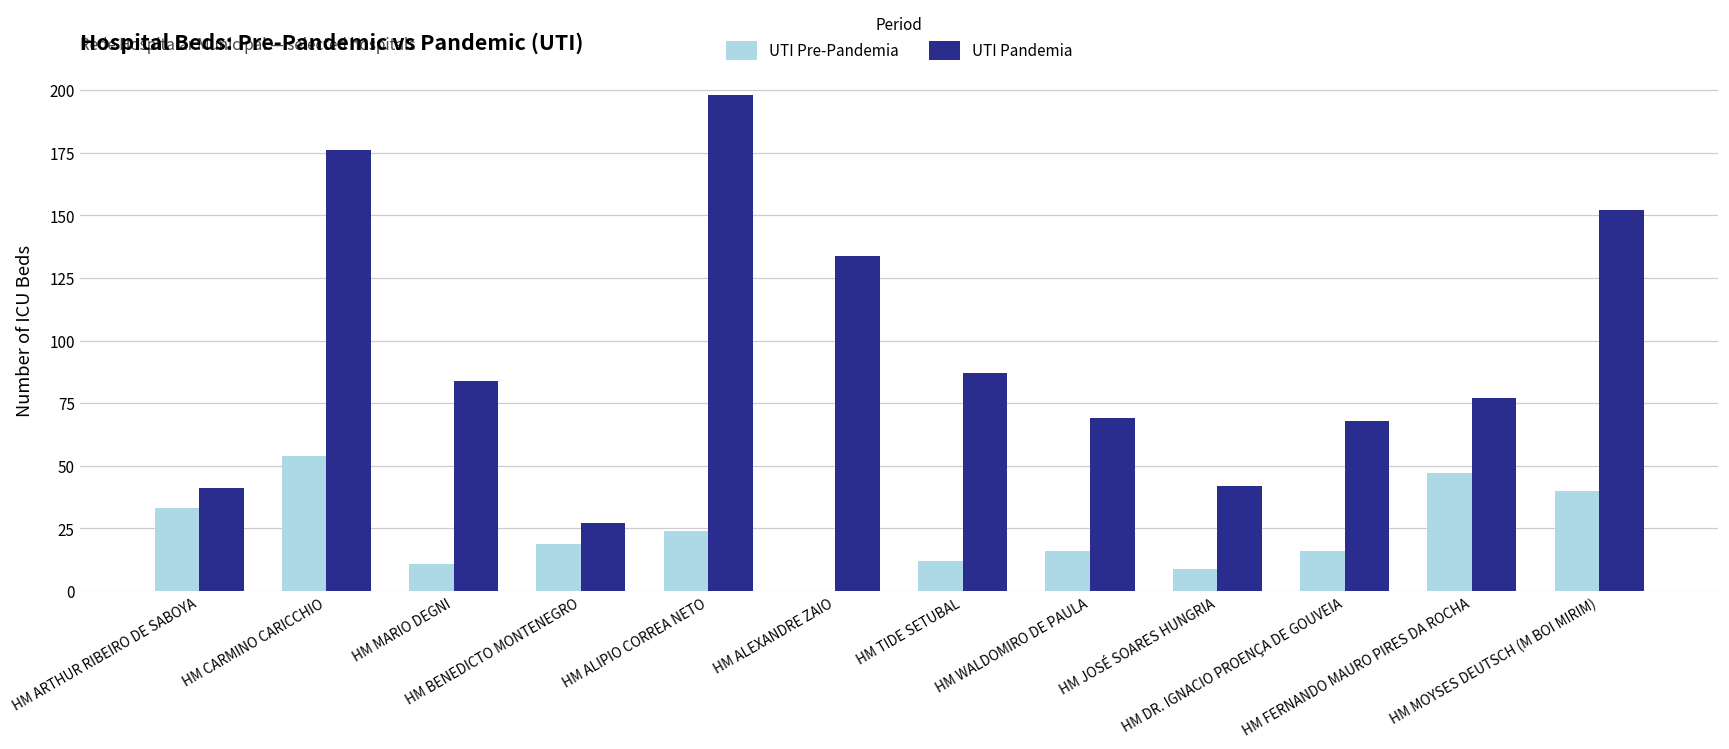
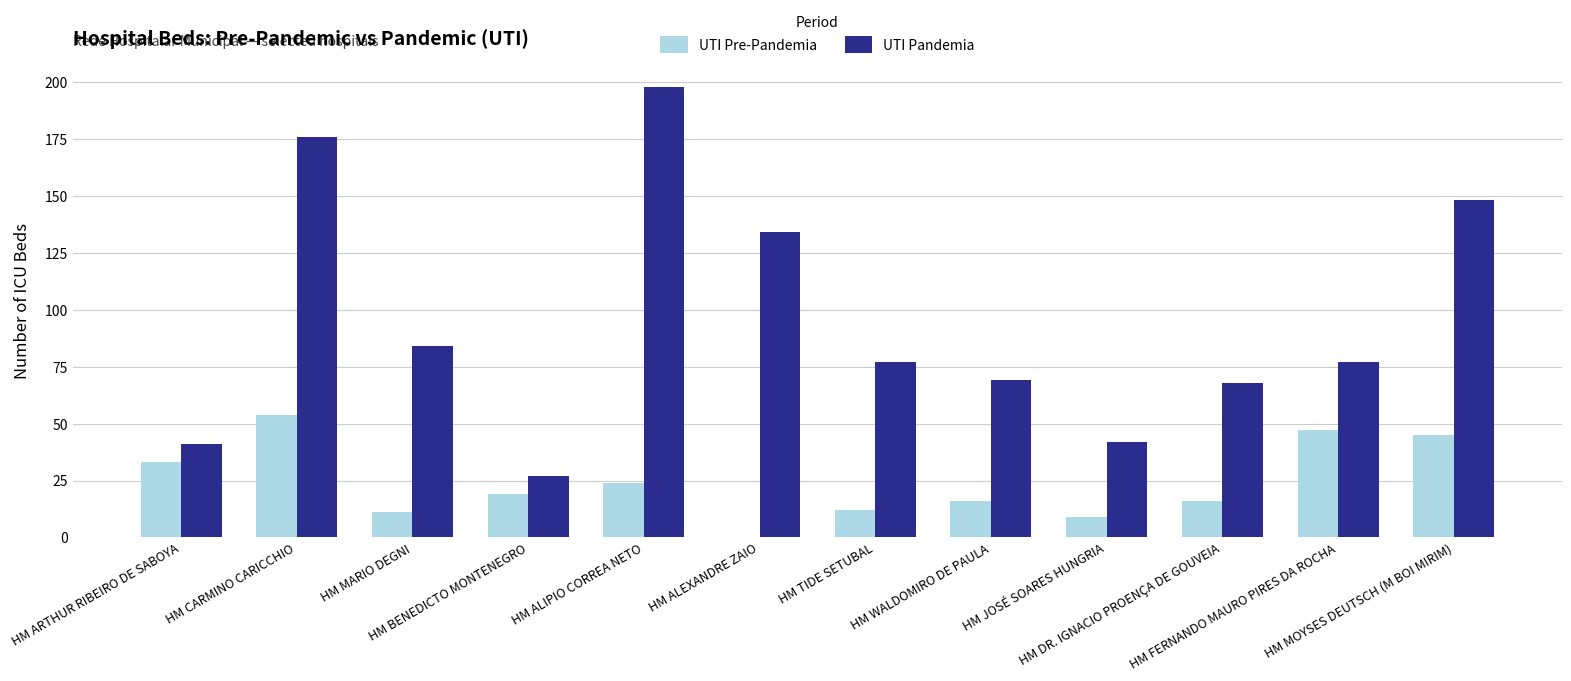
  {
    "UTI Pre-Pandemia": {
      "HM ARTHUR RIBEIRO DE SABOYA": 33,
      "HM CARMINO CARICCHIO": 54,
      "HM MARIO DEGNI": 11,
      "HM BENEDICTO MONTENEGRO": 19,
      "HM ALIPIO CORREA NETO": 24,
      "HM ALEXANDRE ZAIO": 0,
      "HM TIDE SETUBAL": 12,
      "HM WALDOMIRO DE PAULA": 16,
      "HM JOSÉ SOARES HUNGRIA": 9,
      "HM DR. IGNACIO PROENÇA DE GOUVEIA": 16,
      "HM FERNANDO MAURO PIRES DA ROCHA": 47,
-     "HM MOYSES DEUTSCH (M BOI MIRIM)": 40
+     "HM MOYSES DEUTSCH (M BOI MIRIM)": 45
    },
    "UTI Pandemia": {
      "HM ARTHUR RIBEIRO DE SABOYA": 41,
      "HM CARMINO CARICCHIO": 176,
      "HM MARIO DEGNI": 84,
      "HM BENEDICTO MONTENEGRO": 27,
      "HM ALIPIO CORREA NETO": 198,
      "HM ALEXANDRE ZAIO": 134,
-     "HM TIDE SETUBAL": 87,
+     "HM TIDE SETUBAL": 77,
      "HM WALDOMIRO DE PAULA": 69,
      "HM JOSÉ SOARES HUNGRIA": 42,
      "HM DR. IGNACIO PROENÇA DE GOUVEIA": 68,
      "HM FERNANDO MAURO PIRES DA ROCHA": 77,
-     "HM MOYSES DEUTSCH (M BOI MIRIM)": 152
+     "HM MOYSES DEUTSCH (M BOI MIRIM)": 148
    }
  }
